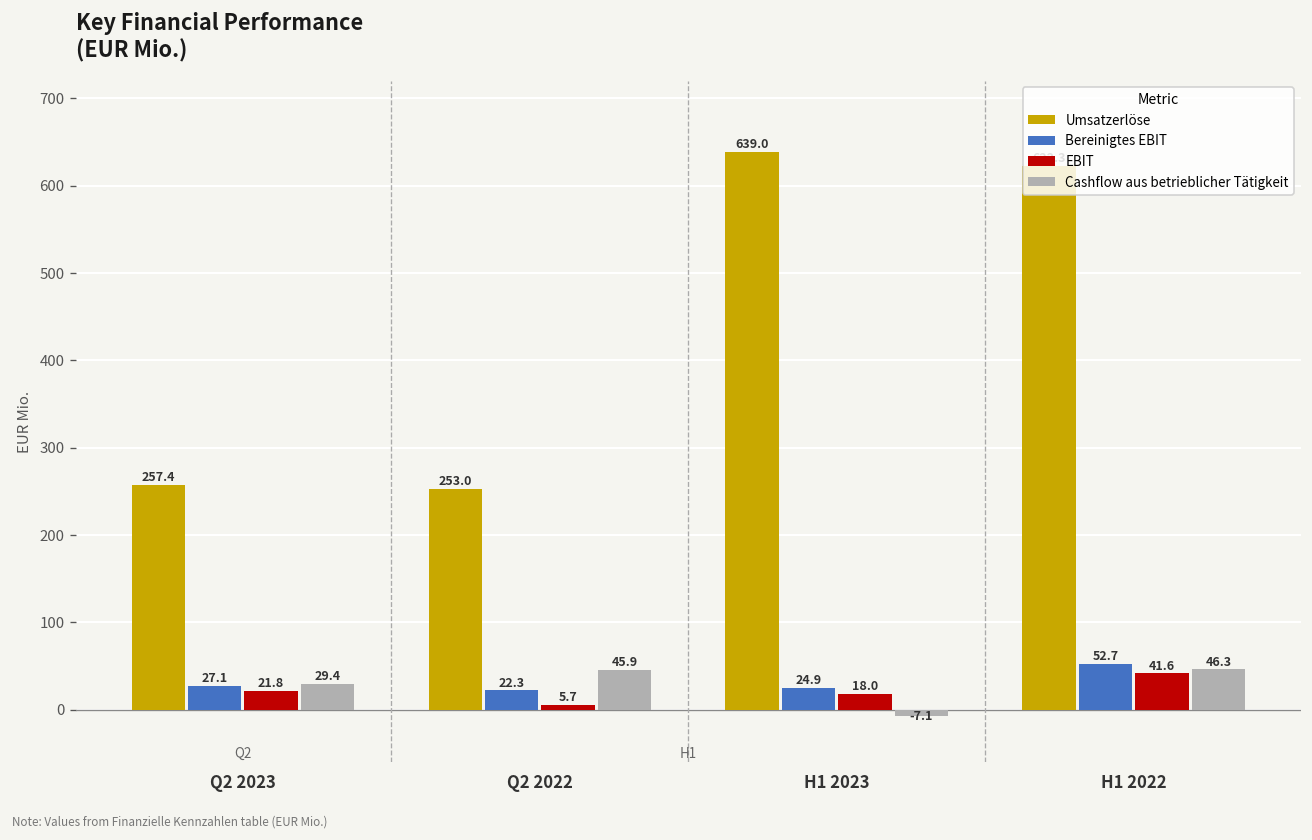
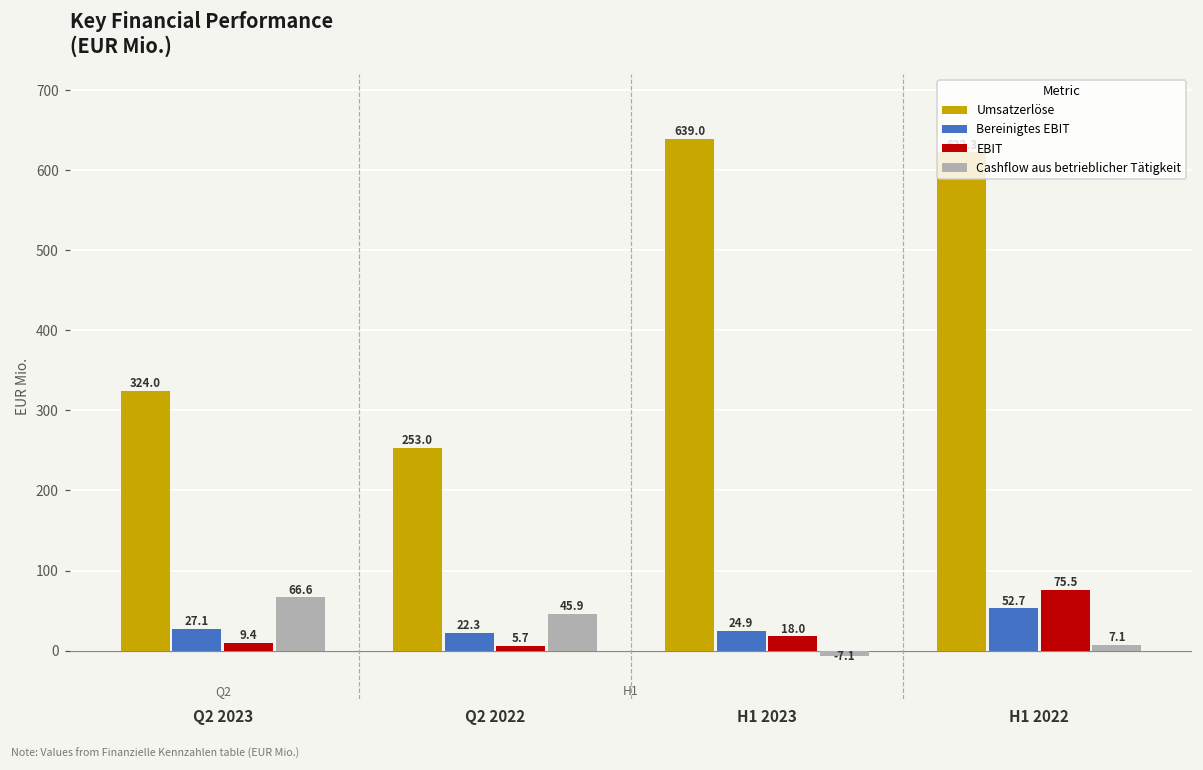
  {
    "Umsatzerlöse": {
-     "Q2 2023": 257.4,
+     "Q2 2023": 324.0,
      "Q2 2022": 253.0,
      "H1 2023": 639.0
    },
    "Bereinigtes EBIT": {
      "Q2 2023": 27.1,
      "Q2 2022": 22.3,
      "H1 2023": 24.9,
      "H1 2022": 52.7
    },
    "EBIT": {
-     "Q2 2023": 21.8,
+     "Q2 2023": 9.4,
      "Q2 2022": 5.7,
      "H1 2023": 18.0,
-     "H1 2022": 41.6
+     "H1 2022": 75.5
    },
    "Cashflow aus betrieblicher Tätigkeit": {
-     "Q2 2023": 29.4,
+     "Q2 2023": 66.6,
      "Q2 2022": 45.9,
      "H1 2023": -7.1,
-     "H1 2022": 46.3
+     "H1 2022": 7.1
    }
  }
